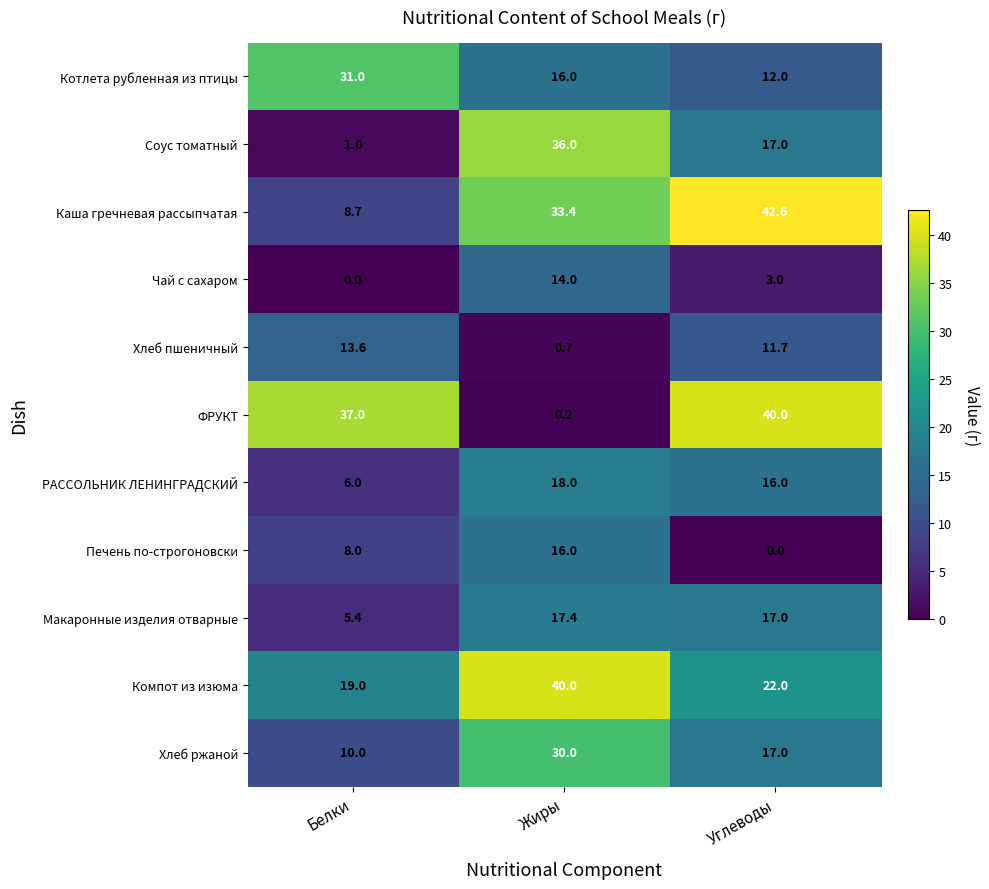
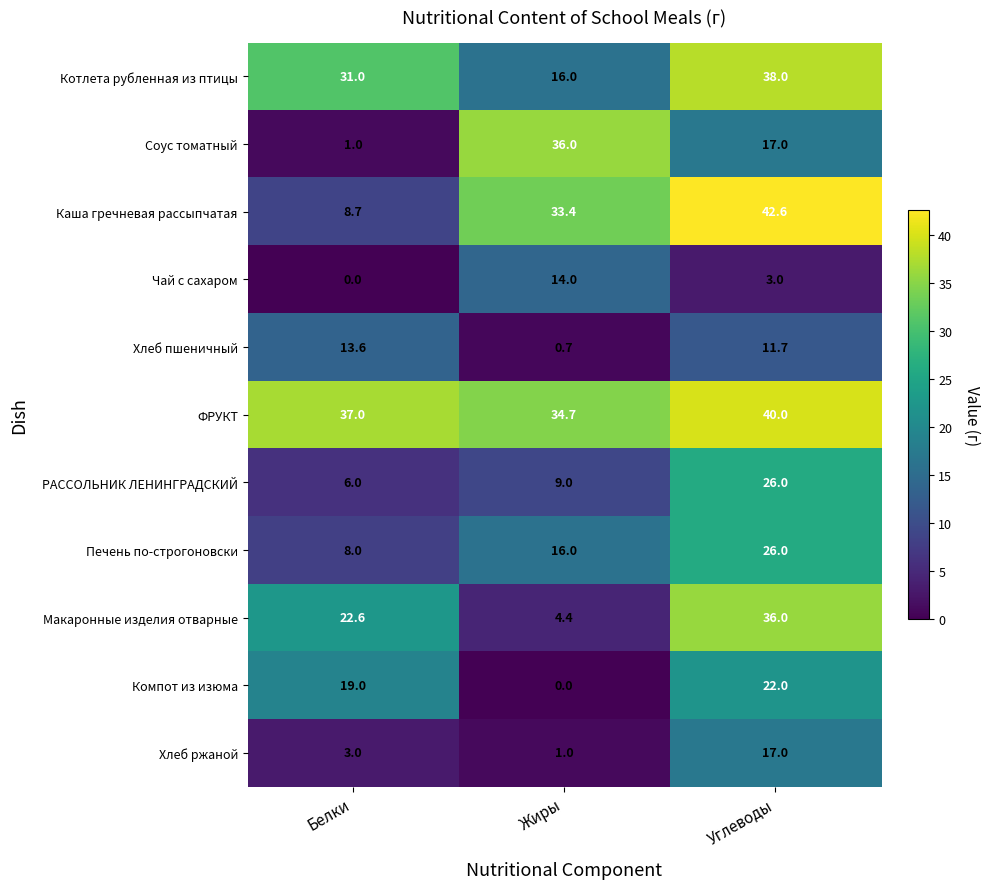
  {
    "Котлета рубленная из птицы": {
      "Белки": 31.0,
      "Жиры": 16.0,
-     "Углеводы": 12.0
+     "Углеводы": 38.0
    },
    "Соус томатный": {
      "Белки": 1.0,
      "Жиры": 36.0,
      "Углеводы": 17.0
    },
    "Каша гречневая рассыпчатая": {
      "Белки": 8.7,
      "Жиры": 33.4,
      "Углеводы": 42.6
    },
    "Чай с сахаром": {
      "Белки": 0.0,
      "Жиры": 14.0,
      "Углеводы": 3.0
    },
    "Хлеб пшеничный": {
      "Белки": 13.6,
      "Жиры": 0.7,
      "Углеводы": 11.7
    },
    "ФРУКТ": {
      "Белки": 37.0,
-     "Жиры": 0.2,
+     "Жиры": 34.7,
      "Углеводы": 40.0
    },
    "РАССОЛЬНИК ЛЕНИНГРАДСКИЙ": {
      "Белки": 6.0,
-     "Жиры": 18.0,
-     "Углеводы": 16.0
+     "Жиры": 9.0,
+     "Углеводы": 26.0
    },
    "Печень по-строгоновски": {
      "Белки": 8.0,
      "Жиры": 16.0,
-     "Углеводы": 0.0
+     "Углеводы": 26.0
    },
    "Макаронные изделия отварные": {
-     "Белки": 5.4,
-     "Жиры": 17.4,
-     "Углеводы": 17.0
+     "Белки": 22.6,
+     "Жиры": 4.4,
+     "Углеводы": 36.0
    },
    "Компот из изюма": {
      "Белки": 19.0,
-     "Жиры": 40.0,
+     "Жиры": 0.0,
      "Углеводы": 22.0
    },
    "Хлеб ржаной": {
-     "Белки": 10.0,
-     "Жиры": 30.0,
+     "Белки": 3.0,
+     "Жиры": 1.0,
      "Углеводы": 17.0
    }
  }
